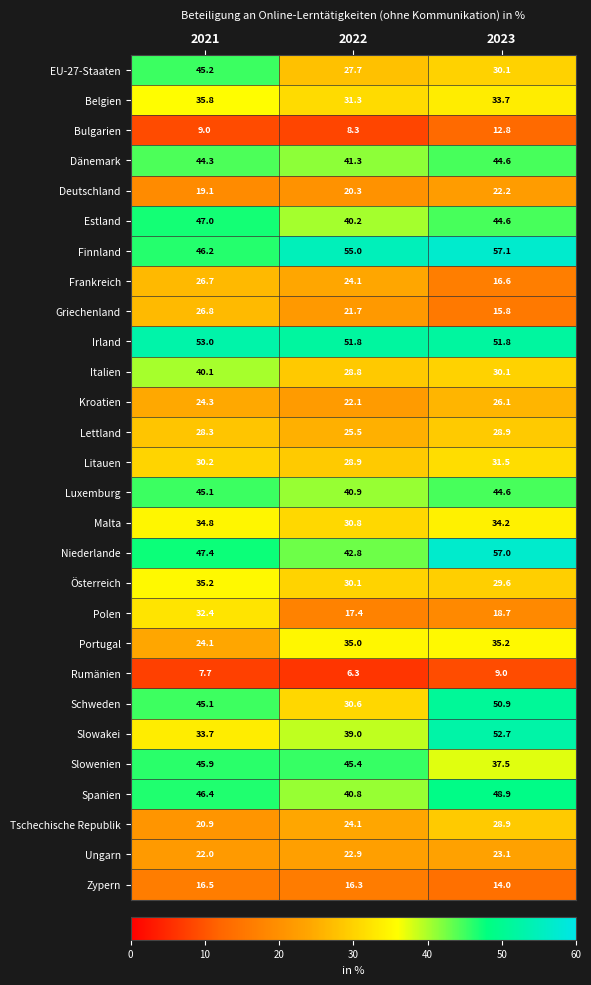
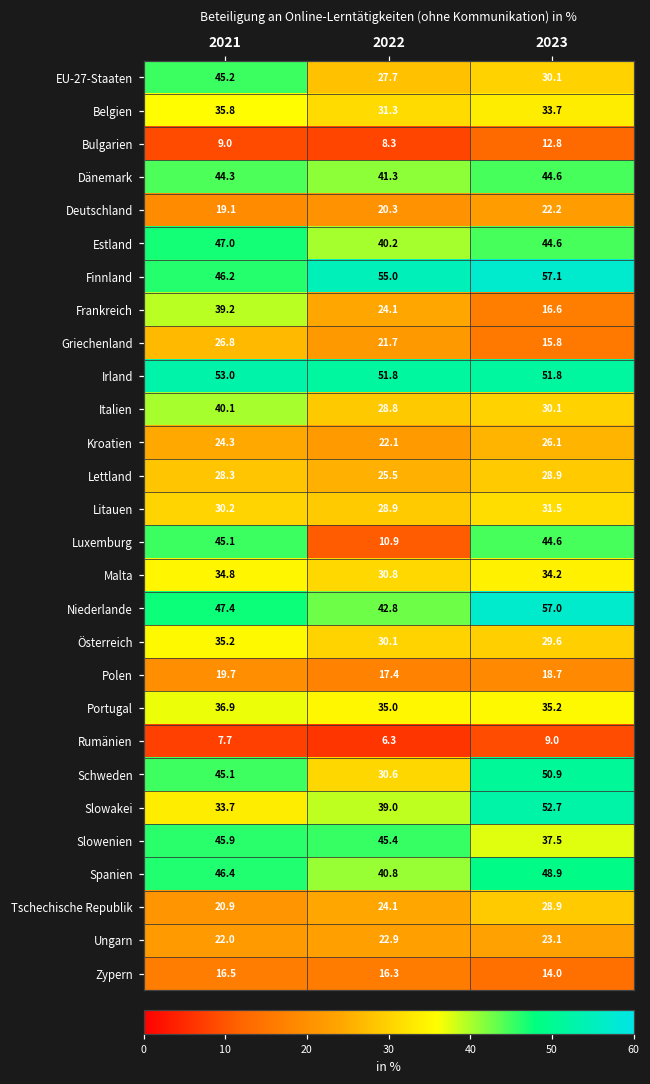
  {
    "EU-27-Staaten": {
      "2021": 45.2,
      "2022": 27.7,
      "2023": 30.1
    },
    "Belgien": {
      "2021": 35.8,
      "2022": 31.3,
      "2023": 33.7
    },
    "Bulgarien": {
      "2021": 9.0,
      "2022": 8.3,
      "2023": 12.8
    },
    "Dänemark": {
      "2021": 44.3,
      "2022": 41.3,
      "2023": 44.6
    },
    "Deutschland": {
      "2021": 19.1,
      "2022": 20.3,
      "2023": 22.2
    },
    "Estland": {
      "2021": 47.0,
      "2022": 40.2,
      "2023": 44.6
    },
    "Finnland": {
      "2021": 46.2,
      "2022": 55.0,
      "2023": 57.1
    },
    "Frankreich": {
-     "2021": 26.7,
+     "2021": 39.2,
      "2022": 24.1,
      "2023": 16.6
    },
    "Griechenland": {
      "2021": 26.8,
      "2022": 21.7,
      "2023": 15.8
    },
    "Irland": {
      "2021": 53.0,
      "2022": 51.8,
      "2023": 51.8
    },
    "Italien": {
      "2021": 40.1,
      "2022": 28.8,
      "2023": 30.1
    },
    "Kroatien": {
      "2021": 24.3,
      "2022": 22.1,
      "2023": 26.1
    },
    "Lettland": {
      "2021": 28.3,
      "2022": 25.5,
      "2023": 28.9
    },
    "Litauen": {
      "2021": 30.2,
      "2022": 28.9,
      "2023": 31.5
    },
    "Luxemburg": {
      "2021": 45.1,
-     "2022": 40.9,
+     "2022": 10.9,
      "2023": 44.6
    },
    "Malta": {
      "2021": 34.8,
      "2022": 30.8,
      "2023": 34.2
    },
    "Niederlande": {
      "2021": 47.4,
      "2022": 42.8,
      "2023": 57.0
    },
    "Österreich": {
      "2021": 35.2,
      "2022": 30.1,
      "2023": 29.6
    },
    "Polen": {
-     "2021": 32.4,
+     "2021": 19.7,
      "2022": 17.4,
      "2023": 18.7
    },
    "Portugal": {
-     "2021": 24.1,
+     "2021": 36.9,
      "2022": 35.0,
      "2023": 35.2
    },
    "Rumänien": {
      "2021": 7.7,
      "2022": 6.3,
      "2023": 9.0
    },
    "Schweden": {
      "2021": 45.1,
      "2022": 30.6,
      "2023": 50.9
    },
    "Slowakei": {
      "2021": 33.7,
      "2022": 39.0,
      "2023": 52.7
    },
    "Slowenien": {
      "2021": 45.9,
      "2022": 45.4,
      "2023": 37.5
    },
    "Spanien": {
      "2021": 46.4,
      "2022": 40.8,
      "2023": 48.9
    },
    "Tschechische Republik": {
      "2021": 20.9,
      "2022": 24.1,
      "2023": 28.9
    },
    "Ungarn": {
      "2021": 22.0,
      "2022": 22.9,
      "2023": 23.1
    },
    "Zypern": {
      "2021": 16.5,
      "2022": 16.3,
      "2023": 14.0
    }
  }
